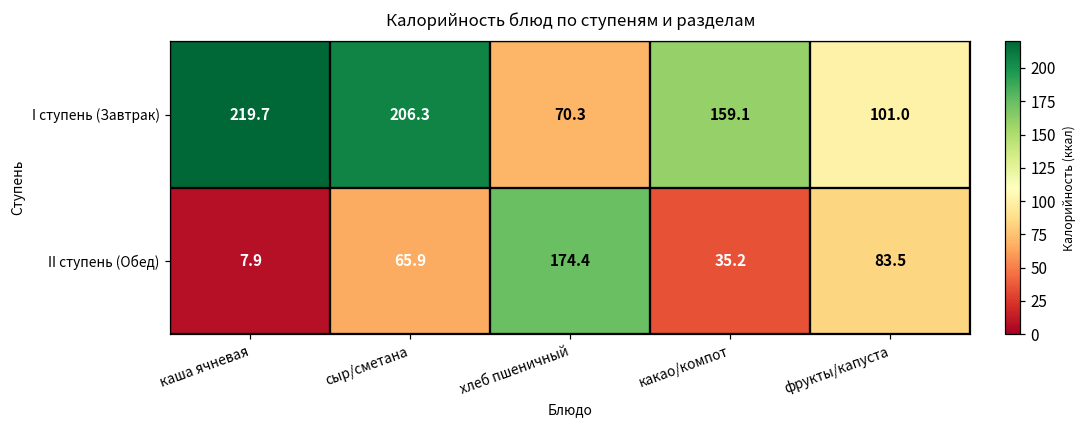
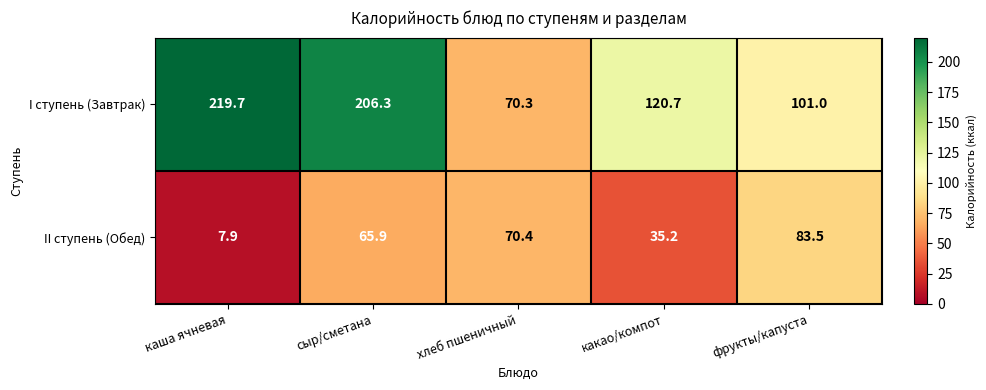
  {
    "I ступень (Завтрак)": {
      "каша ячневая": 219.7,
      "сыр/сметана": 206.3,
      "хлеб пшеничный": 70.3,
-     "какао/компот": 159.1,
+     "какао/компот": 120.7,
      "фрукты/капуста": 101.0
    },
    "II ступень (Обед)": {
      "каша ячневая": 7.9,
      "сыр/сметана": 65.9,
-     "хлеб пшеничный": 174.4,
+     "хлеб пшеничный": 70.4,
      "какао/компот": 35.2,
      "фрукты/капуста": 83.5
    }
  }
